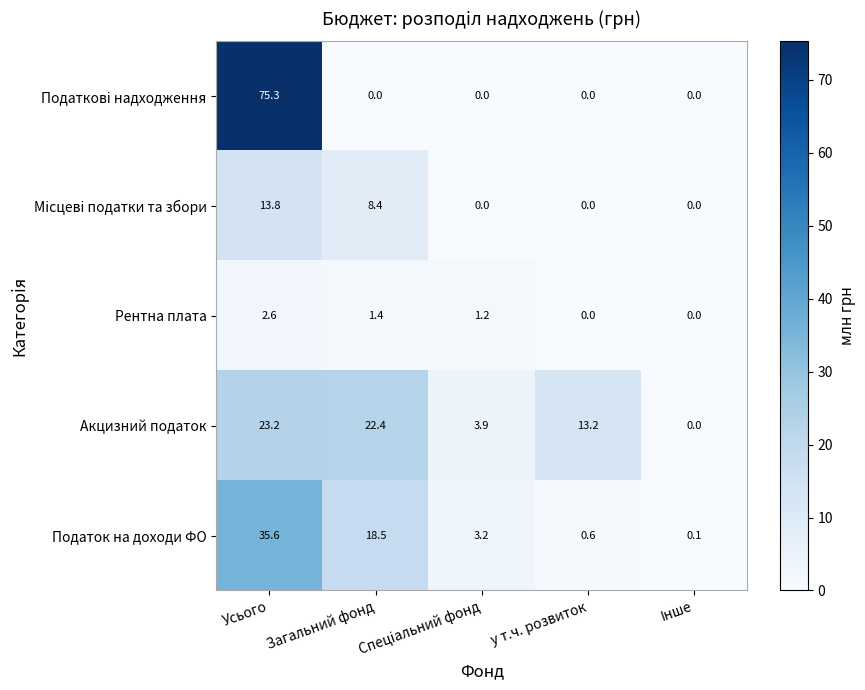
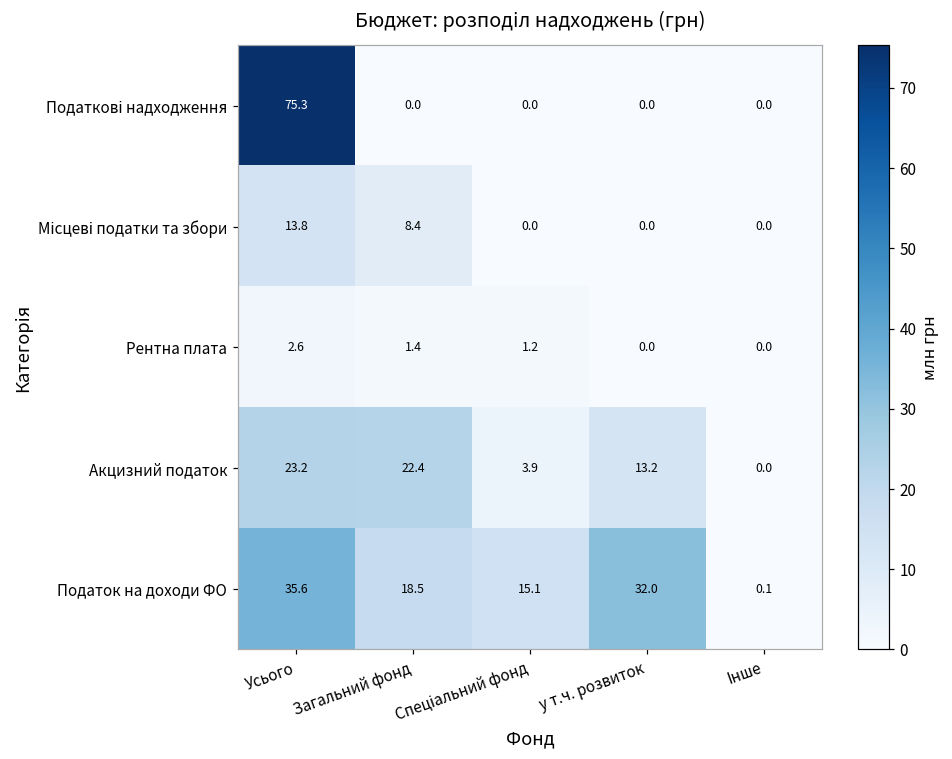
  {
    "Податкові надходження": {
      "Усього": 75.3,
      "Загальний фонд": 0.0,
      "Спеціальний фонд": 0.0,
      "у т.ч. розвиток": 0.0,
      "Інше": 0.0
    },
    "Місцеві податки та збори": {
      "Усього": 13.8,
      "Загальний фонд": 8.4,
      "Спеціальний фонд": 0.0,
      "у т.ч. розвиток": 0.0,
      "Інше": 0.0
    },
    "Рентна плата": {
      "Усього": 2.6,
      "Загальний фонд": 1.4,
      "Спеціальний фонд": 1.2,
      "у т.ч. розвиток": 0.0,
      "Інше": 0.0
    },
    "Акцизний податок": {
      "Усього": 23.2,
      "Загальний фонд": 22.4,
      "Спеціальний фонд": 3.9,
      "у т.ч. розвиток": 13.2,
      "Інше": 0.0
    },
    "Податок на доходи ФО": {
      "Усього": 35.6,
      "Загальний фонд": 18.5,
-     "Спеціальний фонд": 3.2,
-     "у т.ч. розвиток": 0.6,
+     "Спеціальний фонд": 15.1,
+     "у т.ч. розвиток": 32.0,
      "Інше": 0.1
    }
  }
